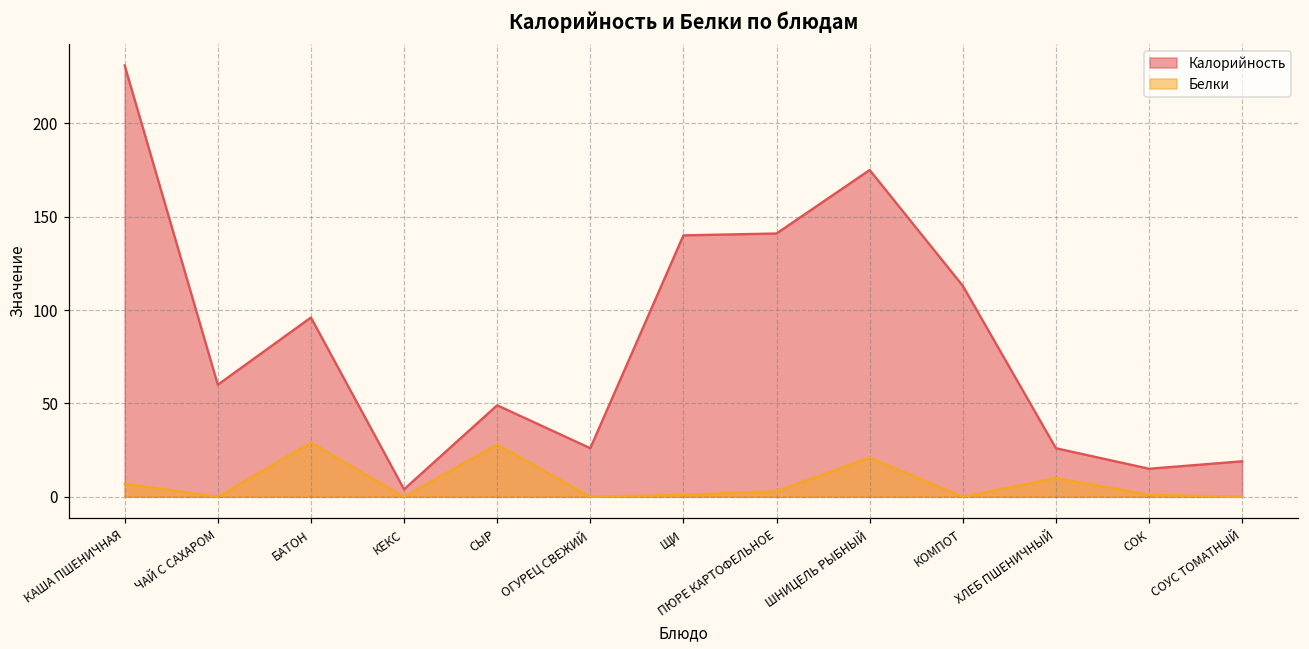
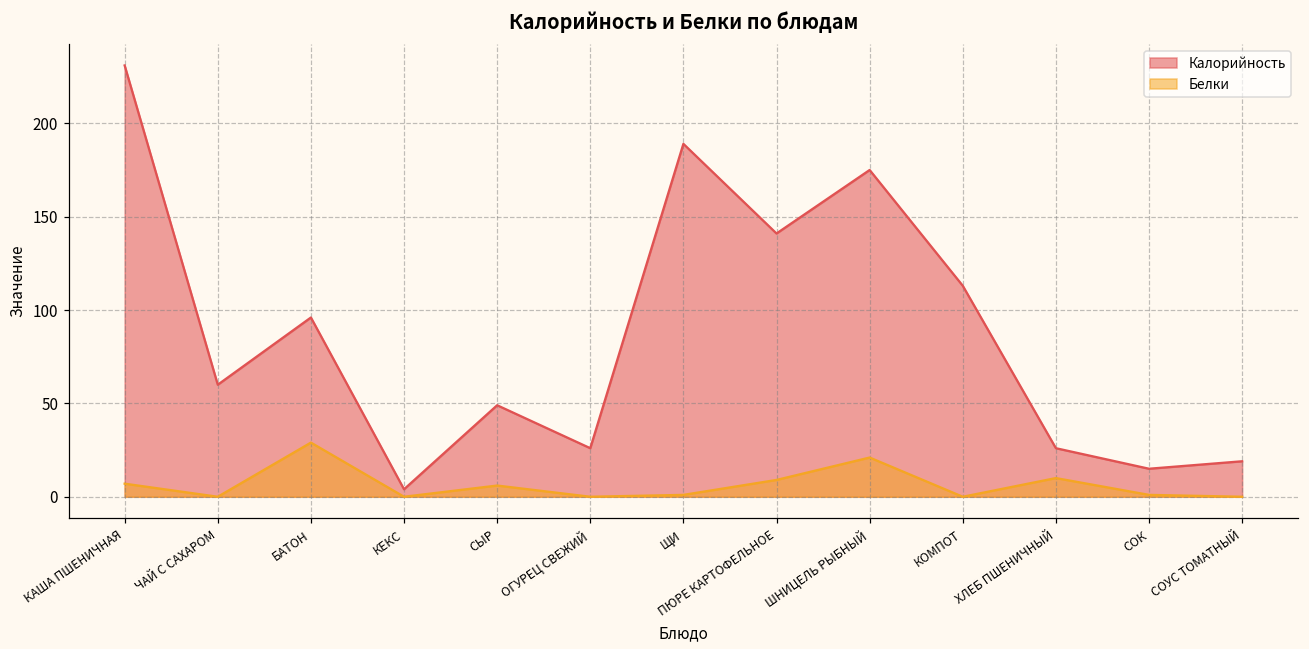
  {
    "Калорийность": {
      "КАША ПШЕНИЧНАЯ": 231,
      "ЧАЙ С САХАРОМ": 60,
      "БАТОН": 96,
      "КЕКС": 4,
      "СЫР": 49,
      "ОГУРЕЦ СВЕЖИЙ": 26,
-     "ЩИ": 140,
+     "ЩИ": 189,
      "ПЮРЕ КАРТОФЕЛЬНОЕ": 141,
      "ШНИЦЕЛЬ РЫБНЫЙ": 175,
      "КОМПОТ": 113,
      "ХЛЕБ ПШЕНИЧНЫЙ": 26,
      "СОК": 15,
      "СОУС ТОМАТНЫЙ": 19
    },
    "Белки": {
      "КАША ПШЕНИЧНАЯ": 7,
      "ЧАЙ С САХАРОМ": 0,
      "БАТОН": 29,
      "КЕКС": 0,
-     "СЫР": 28,
+     "СЫР": 6,
      "ОГУРЕЦ СВЕЖИЙ": 0,
      "ЩИ": 1,
-     "ПЮРЕ КАРТОФЕЛЬНОЕ": 3,
+     "ПЮРЕ КАРТОФЕЛЬНОЕ": 9,
      "ШНИЦЕЛЬ РЫБНЫЙ": 21,
      "КОМПОТ": 0,
      "ХЛЕБ ПШЕНИЧНЫЙ": 10,
      "СОК": 1,
      "СОУС ТОМАТНЫЙ": 0
    }
  }
